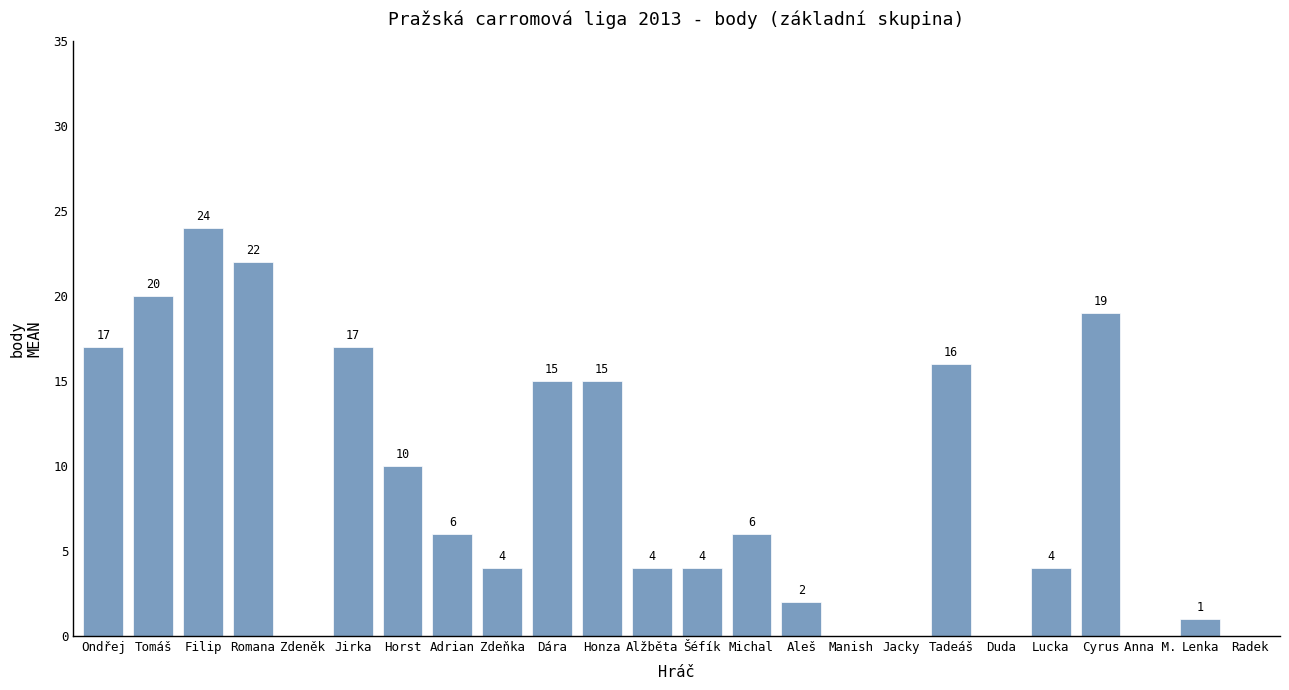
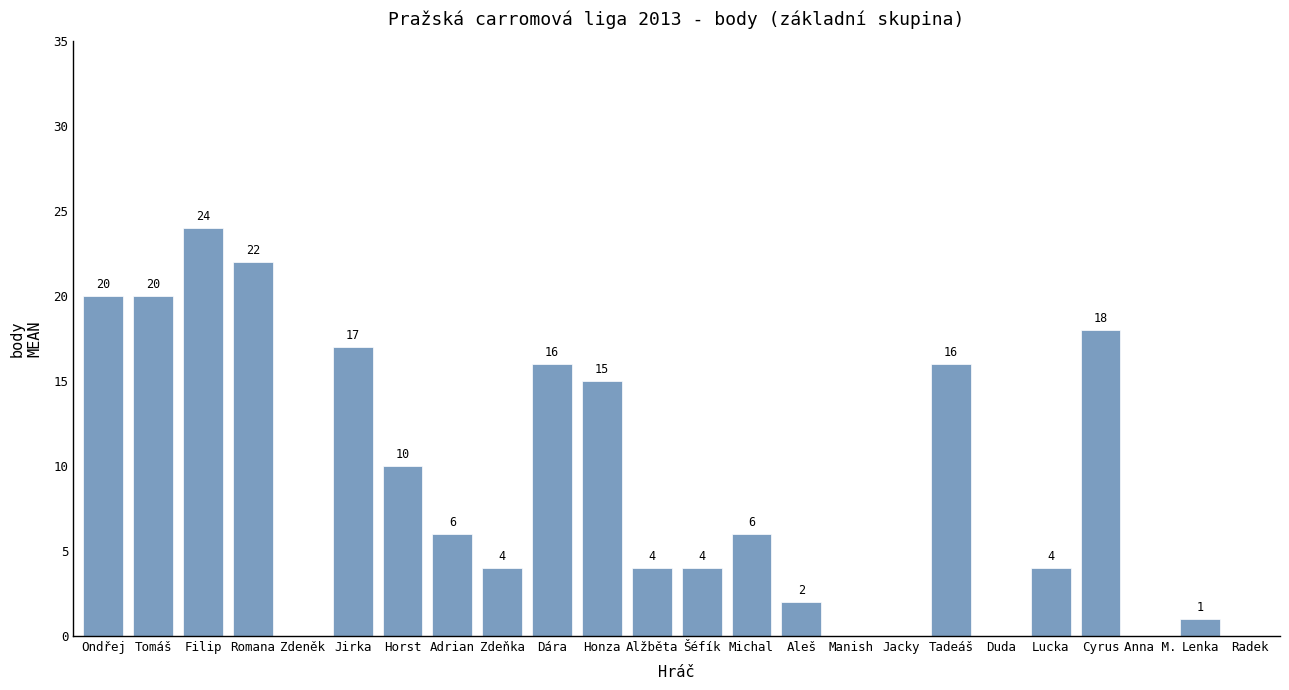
  {
-   "Ondřej": 17,
+   "Ondřej": 20,
    "Tomáš": 20,
    "Filip": 24,
    "Romana": 22,
    "Jirka": 17,
    "Horst": 10,
    "Adrian": 6,
    "Zdeňka": 4,
-   "Dára": 15,
+   "Dára": 16,
    "Honza": 15,
    "Alžběta": 4,
    "Šéfík": 4,
    "Michal": 6,
    "Aleš": 2,
    "Tadeáš": 16,
    "Lucka": 4,
-   "Cyrus": 19,
+   "Cyrus": 18,
    "Lenka": 1
  }
